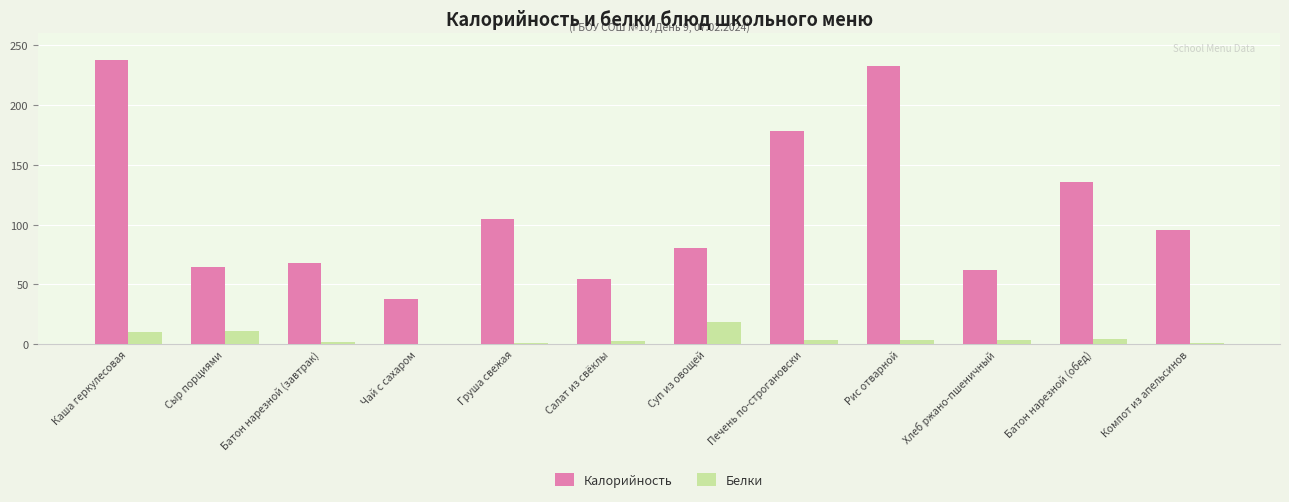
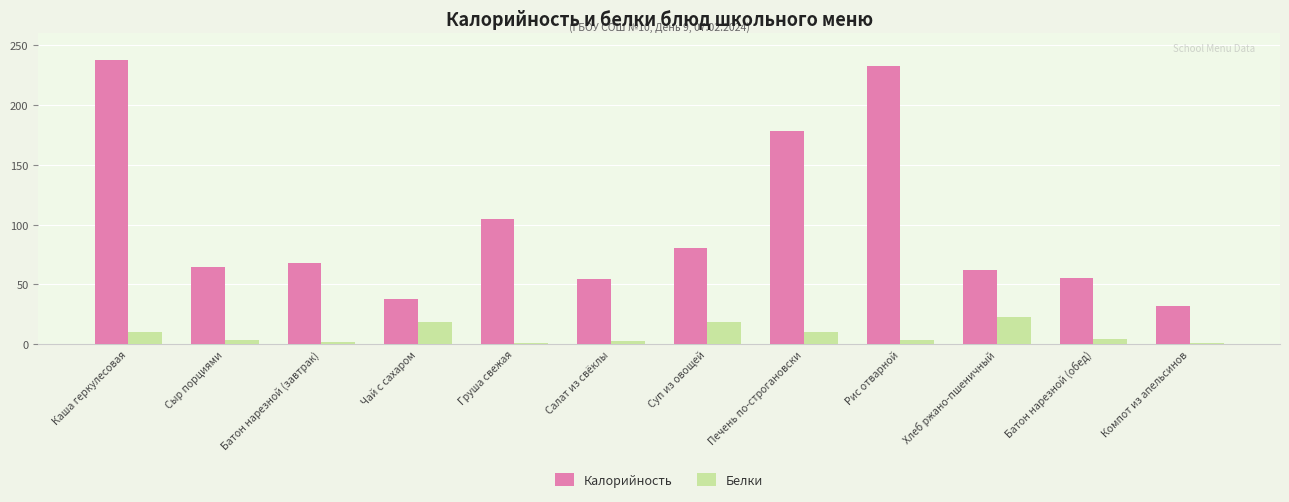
  {
    "Калорийность": {
      "Каша геркулесовая": 238,
      "Сыр порциями": 65,
      "Батон нарезной (завтрак)": 68,
      "Чай с сахаром": 38,
      "Груша свежая": 105,
      "Салат из свёклы": 54,
      "Суп из овощей": 81,
      "Печень по-строгановски": 178,
      "Рис отварной": 233,
      "Хлеб ржано-пшеничный": 62,
-     "Батон нарезной (обед)": 136,
-     "Компот из апельсинов": 95
+     "Батон нарезной (обед)": 55,
+     "Компот из апельсинов": 32
    },
    "Белки": {
      "Каша геркулесовая": 10,
-     "Сыр порциями": 11,
-     "Чай с сахаром": 0,
+     "Сыр порциями": 3,
+     "Чай с сахаром": 18,
      "Салат из свёклы": 3,
      "Суп из овощей": 19,
-     "Печень по-строгановски": 3,
+     "Печень по-строгановски": 10,
      "Рис отварной": 4,
-     "Хлеб ржано-пшеничный": 3,
+     "Хлеб ржано-пшеничный": 23,
      "Батон нарезной (обед)": 4
    }
  }
